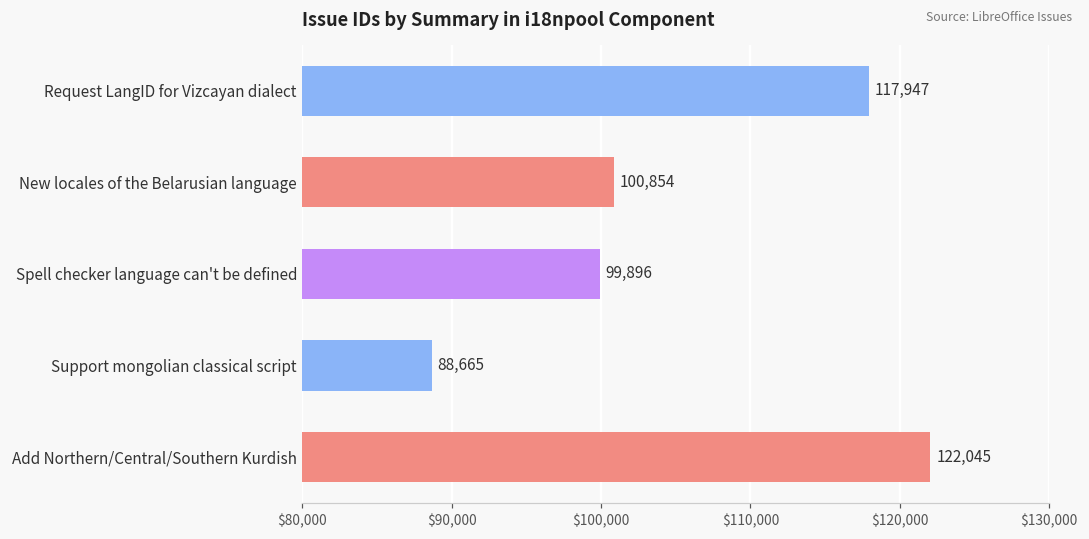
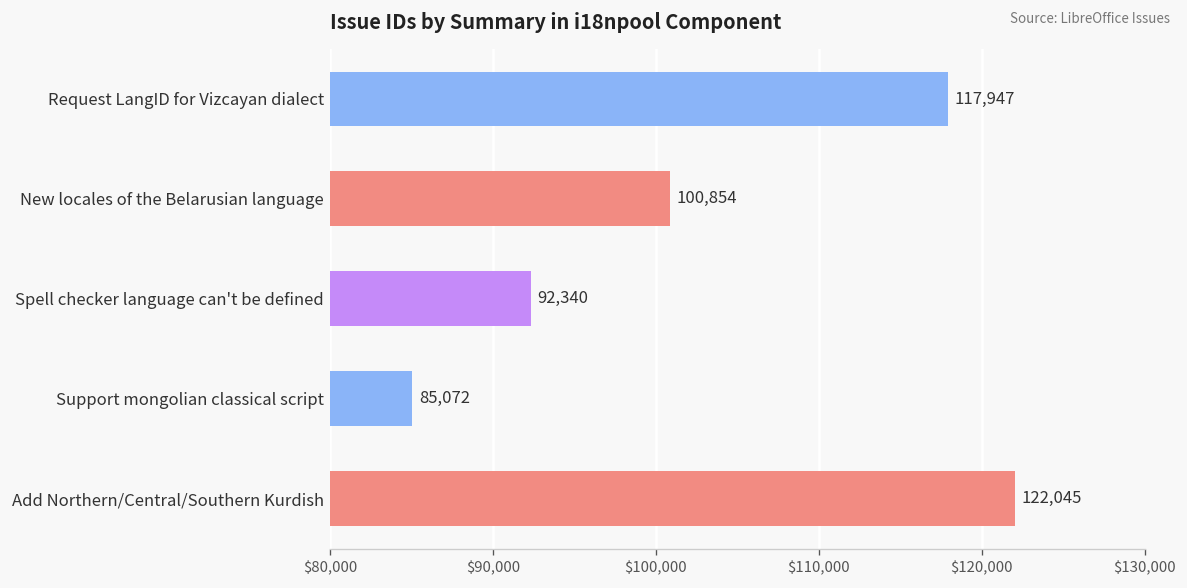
  {
    "Request LangID for Vizcayan dialect": "117,947",
    "New locales of the Belarusian language": "100,854",
-   "Spell checker language can't be defined": "99,896",
-   "Support mongolian classical script": "88,665",
+   "Spell checker language can't be defined": "92,340",
+   "Support mongolian classical script": "85,072",
    "Add Northern/Central/Southern Kurdish": "122,045"
  }
